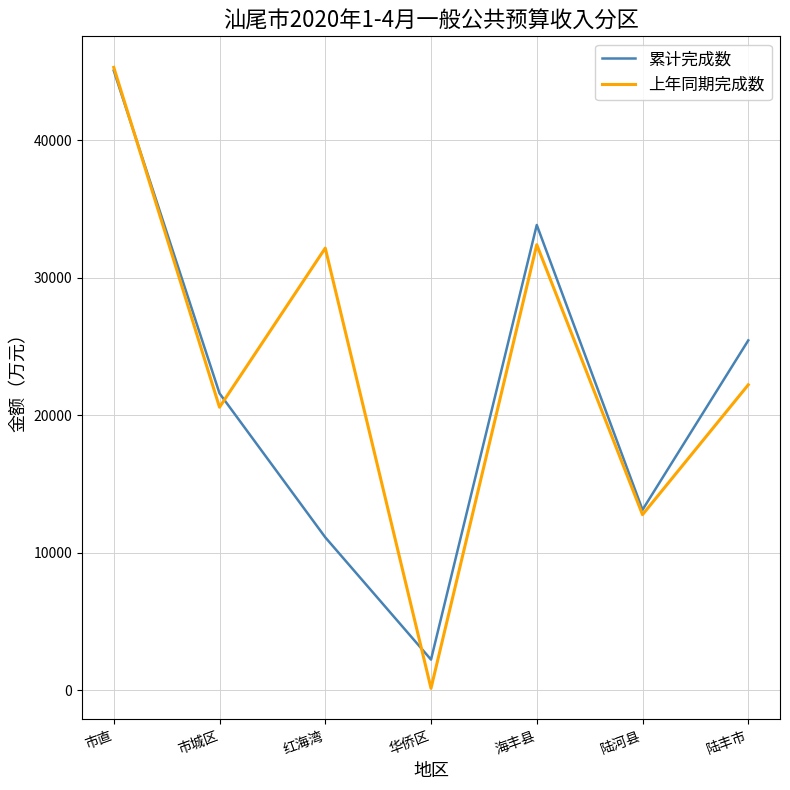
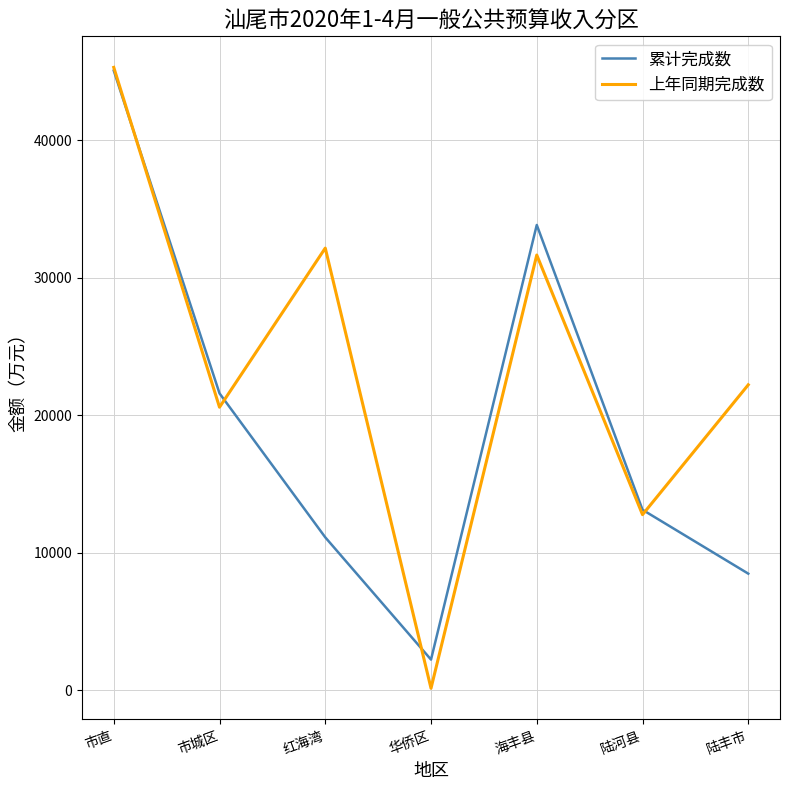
  {
    "累计完成数": {
      "市直": 45100,
      "市城区": 21600,
      "红海湾": 11100,
      "华侨区": 2200,
      "海丰县": 33800,
      "陆河县": 13100,
-     "陆丰市": 25400
+     "陆丰市": 8500
    },
    "上年同期完成数": {
      "市直": 45300,
      "市城区": 20600,
      "红海湾": 32100,
      "华侨区": 100,
-     "海丰县": 32400,
+     "海丰县": 31600,
      "陆河县": 12800,
      "陆丰市": 22200
    }
  }
